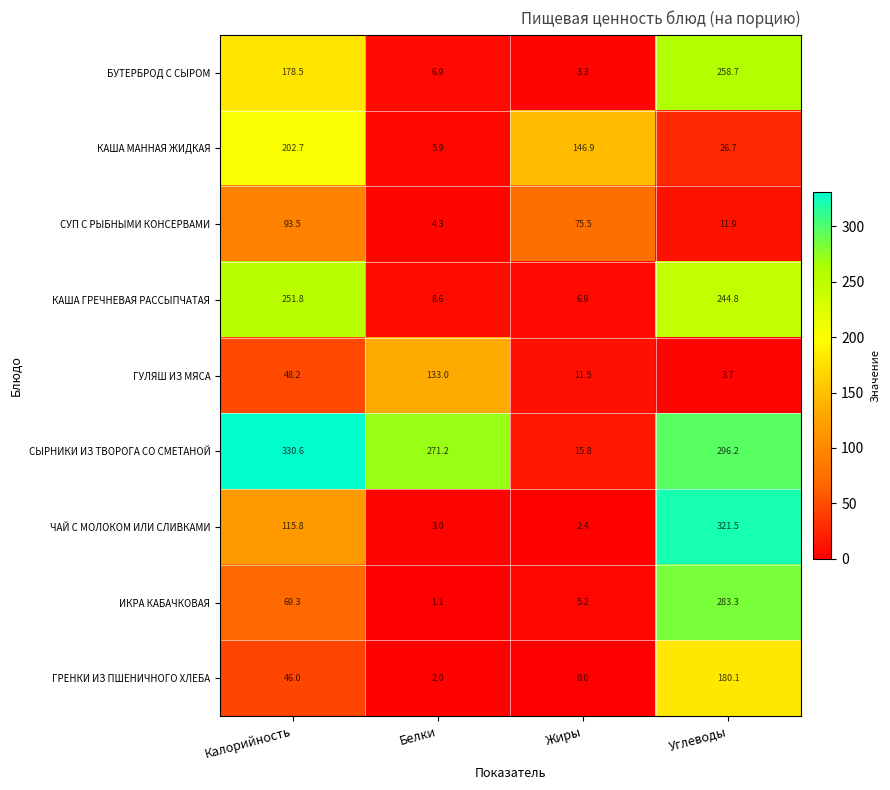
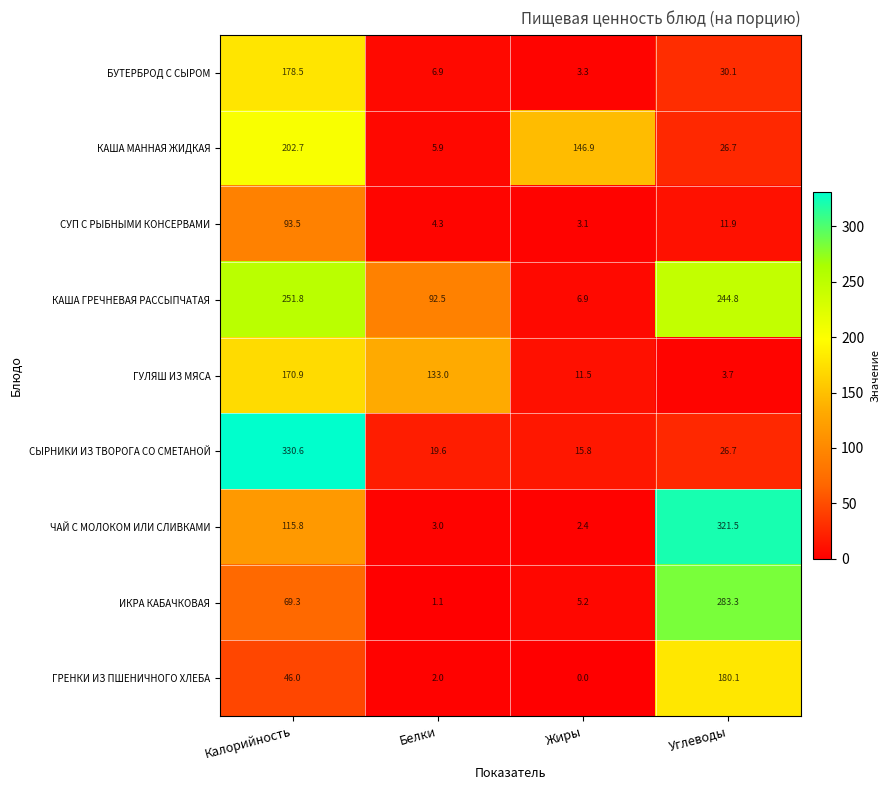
  {
    "БУТЕРБРОД С СЫРОМ": {
      "Калорийность": 178.5,
      "Белки": 6.9,
      "Жиры": 3.3,
-     "Углеводы": 258.7
+     "Углеводы": 30.1
    },
    "КАША МАННАЯ ЖИДКАЯ": {
      "Калорийность": 202.7,
      "Белки": 5.9,
      "Жиры": 146.9,
      "Углеводы": 26.7
    },
    "СУП С РЫБНЫМИ КОНСЕРВАМИ": {
      "Калорийность": 93.5,
      "Белки": 4.3,
-     "Жиры": 75.5,
+     "Жиры": 3.1,
      "Углеводы": 11.9
    },
    "КАША ГРЕЧНЕВАЯ РАССЫПЧАТАЯ": {
      "Калорийность": 251.8,
-     "Белки": 8.6,
+     "Белки": 92.5,
      "Жиры": 6.9,
      "Углеводы": 244.8
    },
    "ГУЛЯШ ИЗ МЯСА": {
-     "Калорийность": 48.2,
+     "Калорийность": 170.9,
      "Белки": 133.0,
      "Жиры": 11.5,
      "Углеводы": 3.7
    },
    "СЫРНИКИ ИЗ ТВОРОГА СО СМЕТАНОЙ": {
      "Калорийность": 330.6,
-     "Белки": 271.2,
+     "Белки": 19.6,
      "Жиры": 15.8,
-     "Углеводы": 296.2
+     "Углеводы": 26.7
    },
    "ЧАЙ С МОЛОКОМ ИЛИ СЛИВКАМИ": {
      "Калорийность": 115.8,
      "Белки": 3.0,
      "Жиры": 2.4,
      "Углеводы": 321.5
    },
    "ИКРА КАБАЧКОВАЯ": {
      "Калорийность": 69.3,
      "Белки": 1.1,
      "Жиры": 5.2,
      "Углеводы": 283.3
    },
    "ГРЕНКИ ИЗ ПШЕНИЧНОГО ХЛЕБА": {
      "Калорийность": 46.0,
      "Белки": 2.0,
      "Жиры": 0.0,
      "Углеводы": 180.1
    }
  }
